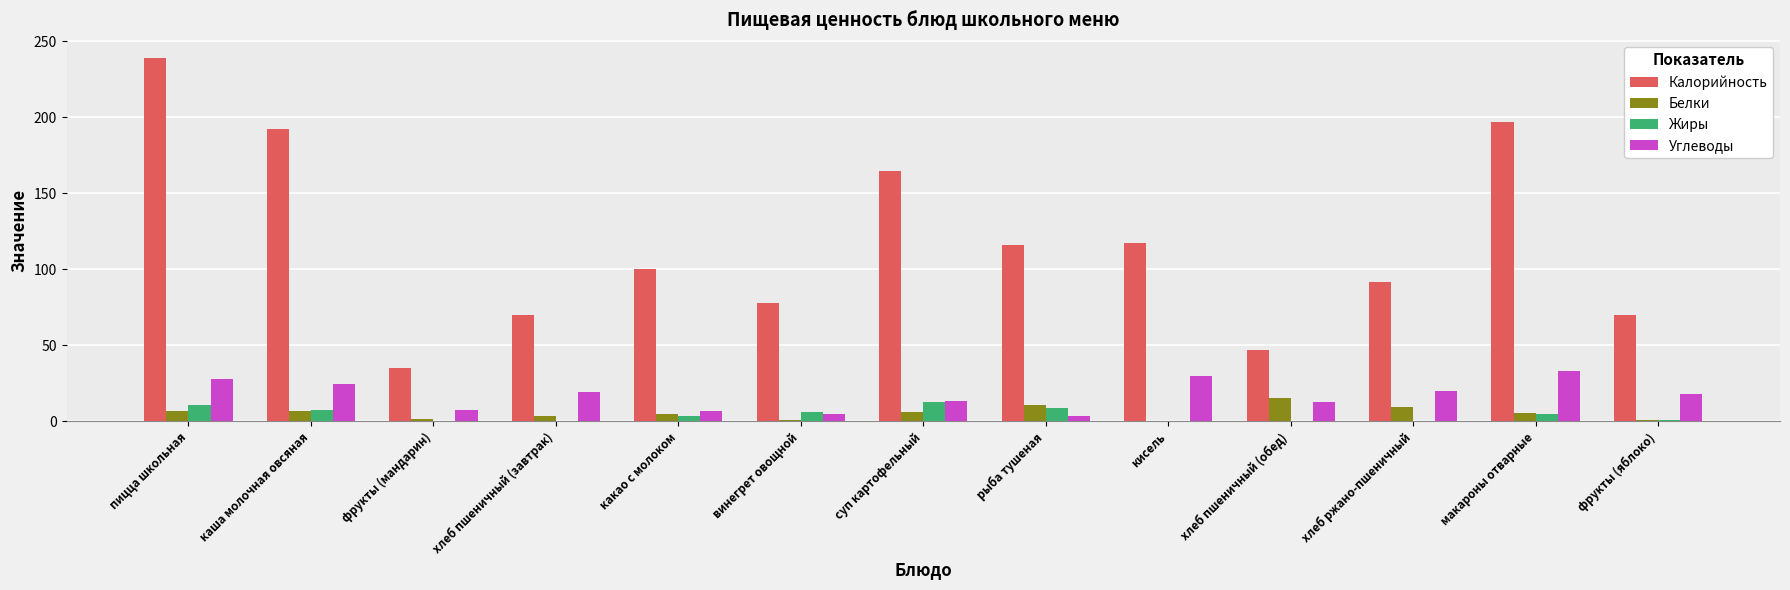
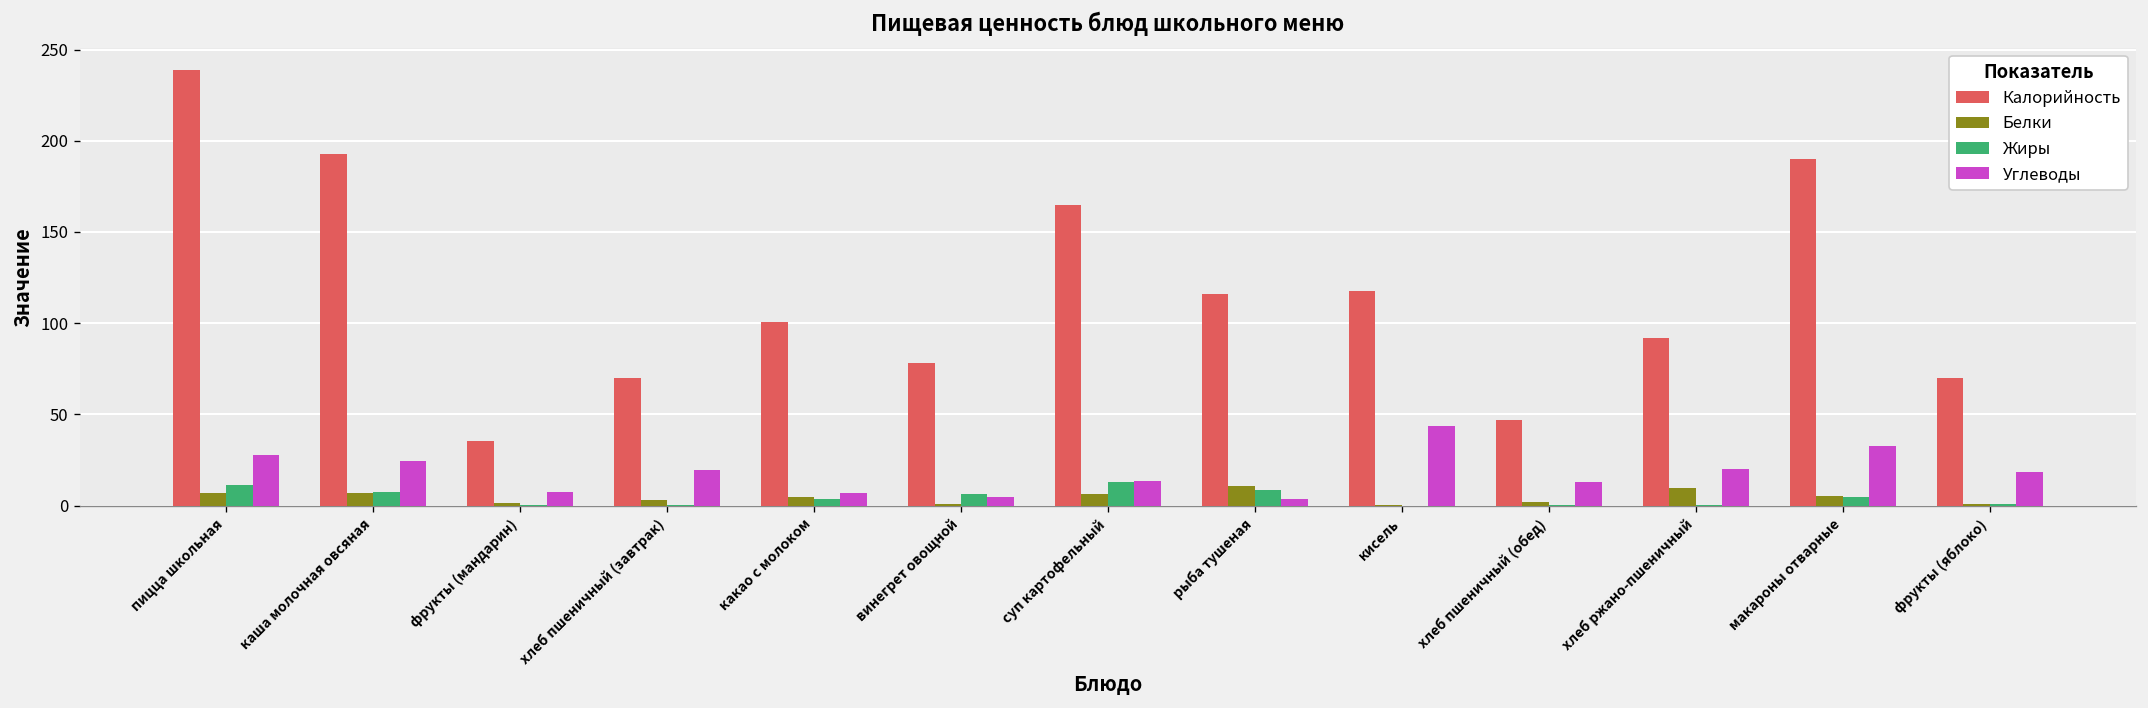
  {
    "Калорийность": {
      "пицца школьная": 239,
      "каша молочная овсяная": 193,
      "фрукты (мандарин)": 35,
      "хлеб пшеничный (завтрак)": 70,
      "какао с молоком": 100,
      "винегрет овощной": 78,
      "суп картофельный": 165,
      "рыба тушеная": 116,
      "кисель": 117,
      "хлеб пшеничный (обед)": 47,
      "хлеб ржано-пшеничный": 92,
-     "макароны отварные": 197,
+     "макароны отварные": 190,
      "фрукты (яблоко)": 70
    },
    "Белки": {
      "пицца школьная": 7,
      "каша молочная овсяная": 7,
      "хлеб пшеничный (завтрак)": 3,
      "какао с молоком": 5,
      "суп картофельный": 6,
      "рыба тушеная": 11,
-     "хлеб пшеничный (обед)": 15,
+     "хлеб пшеничный (обед)": 2,
      "хлеб ржано-пшеничный": 9,
      "макароны отварные": 5
    },
    "Жиры": {
      "пицца школьная": 11,
      "каша молочная овсяная": 8,
      "какао с молоком": 4,
      "винегрет овощной": 6,
      "суп картофельный": 13,
      "рыба тушеная": 9,
      "кисель": 0,
      "макароны отварные": 5
    },
    "Углеводы": {
      "пицца школьная": 28,
      "каша молочная овсяная": 25,
      "фрукты (мандарин)": 7,
      "хлеб пшеничный (завтрак)": 19,
      "какао с молоком": 7,
      "винегрет овощной": 5,
      "суп картофельный": 14,
      "рыба тушеная": 4,
-     "кисель": 30,
+     "кисель": 43,
      "хлеб пшеничный (обед)": 13,
      "хлеб ржано-пшеничный": 20,
      "макароны отварные": 33,
      "фрукты (яблоко)": 18
    }
  }
